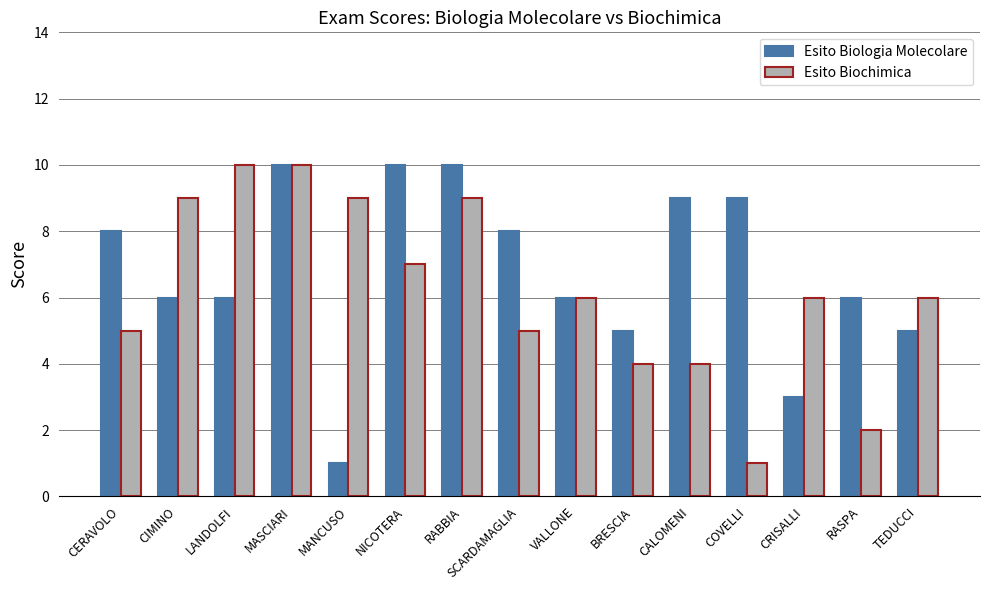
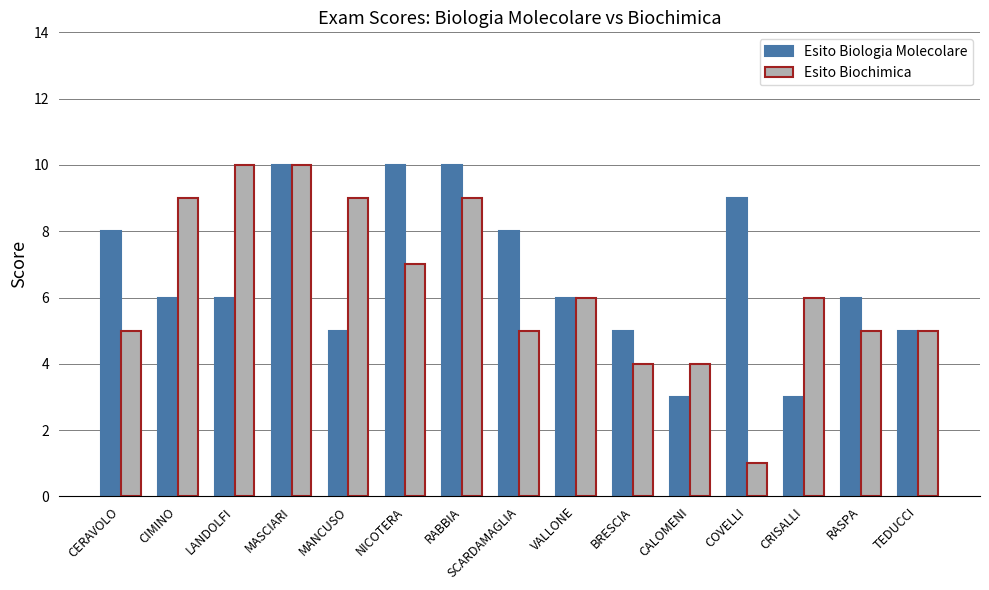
  {
    "Esito Biologia Molecolare": {
      "CERAVOLO": 8,
      "CIMINO": 6,
      "LANDOLFI": 6,
      "MASCIARI": 10,
-     "MANCUSO": 1,
+     "MANCUSO": 5,
      "NICOTERA": 10,
      "RABBIA": 10,
      "SCARDAMAGLIA": 8,
      "VALLONE": 6,
      "BRESCIA": 5,
-     "CALOMENI": 9,
+     "CALOMENI": 3,
      "COVELLI": 9,
      "CRISALLI": 3,
      "RASPA": 6,
      "TEDUCCI": 5
    },
    "Esito Biochimica": {
      "CERAVOLO": 5,
      "CIMINO": 9,
      "LANDOLFI": 10,
      "MASCIARI": 10,
      "MANCUSO": 9,
      "NICOTERA": 7,
      "RABBIA": 9,
      "SCARDAMAGLIA": 5,
      "VALLONE": 6,
      "BRESCIA": 4,
      "CALOMENI": 4,
      "COVELLI": 1,
      "CRISALLI": 6,
-     "RASPA": 2,
-     "TEDUCCI": 6
+     "RASPA": 5,
+     "TEDUCCI": 5
    }
  }
